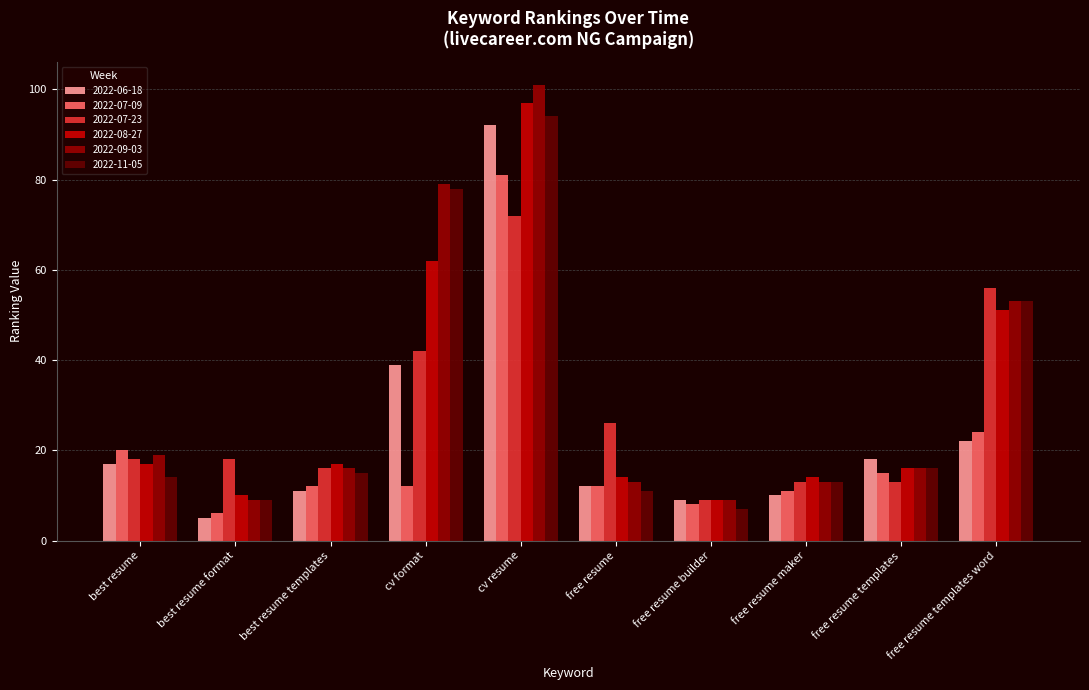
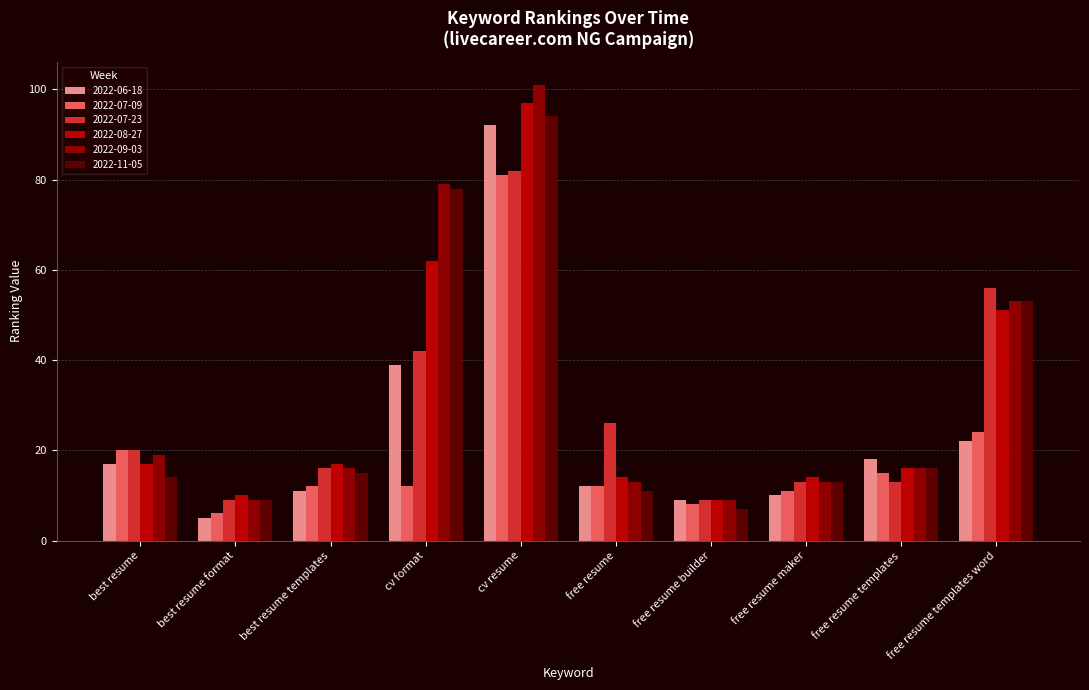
  {
    "2022-06-18": {
      "best resume": 17,
      "best resume format": 5,
      "best resume templates": 11,
      "cv format": 39,
      "cv resume": 92,
      "free resume": 12,
      "free resume builder": 9,
      "free resume maker": 10,
      "free resume templates": 18,
      "free resume templates word": 22
    },
    "2022-07-09": {
      "best resume": 20,
      "best resume format": 6,
      "best resume templates": 12,
      "cv format": 12,
      "cv resume": 81,
      "free resume": 12,
      "free resume builder": 8,
      "free resume maker": 11,
      "free resume templates": 15,
      "free resume templates word": 24
    },
    "2022-07-23": {
-     "best resume": 18,
-     "best resume format": 18,
+     "best resume": 20,
+     "best resume format": 9,
      "best resume templates": 16,
      "cv format": 42,
-     "cv resume": 72,
+     "cv resume": 82,
      "free resume": 26,
      "free resume builder": 9,
      "free resume maker": 13,
      "free resume templates": 13,
      "free resume templates word": 56
    }
  }
